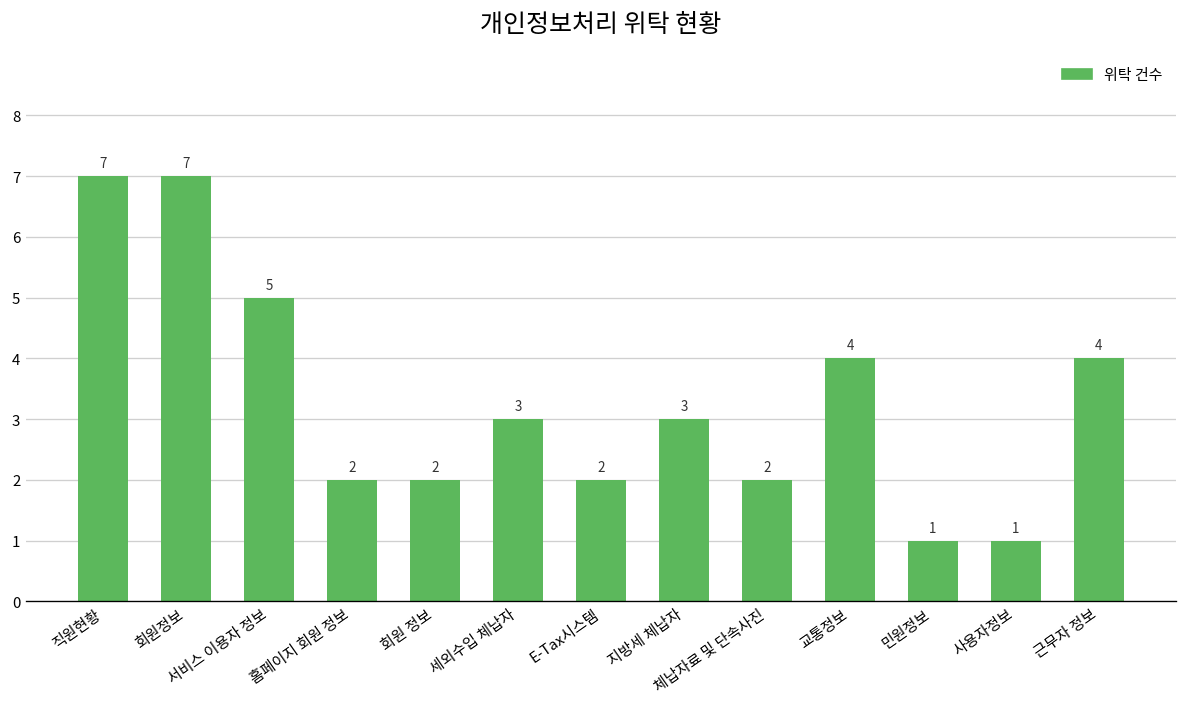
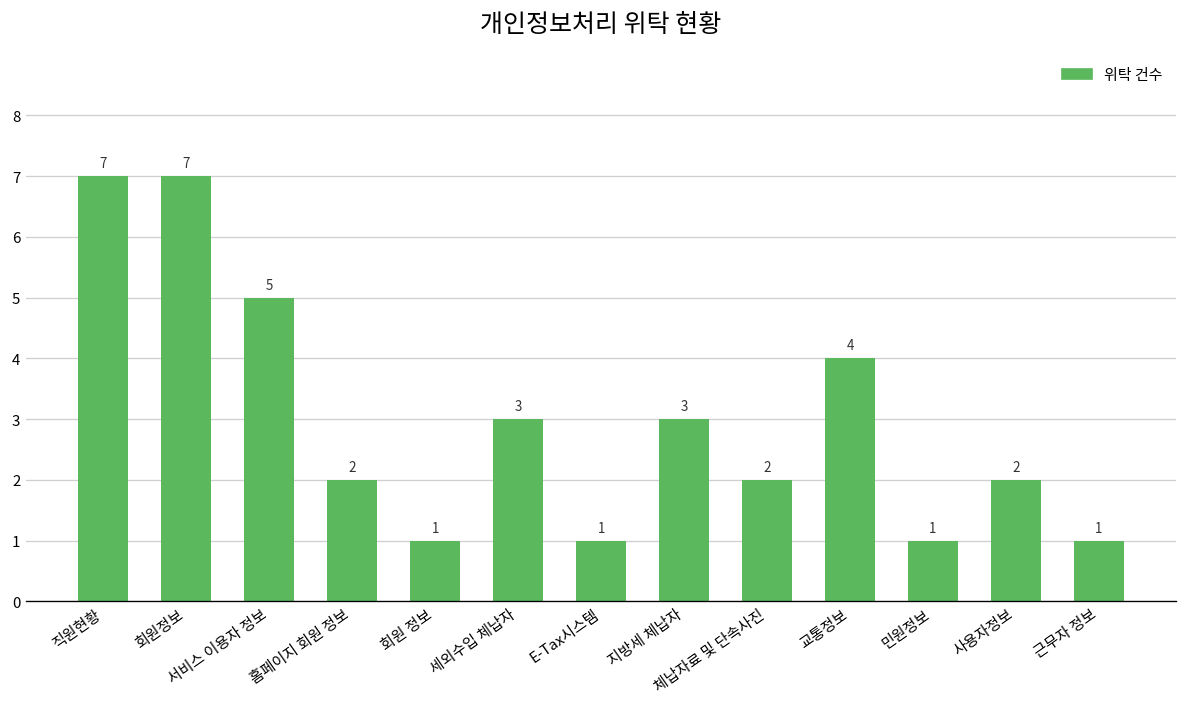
  {
    "직원현황": 7,
    "회원정보": 7,
    "서비스 이용자 정보": 5,
    "홈페이지 회원 정보": 2,
-   "회원 정보": 2,
+   "회원 정보": 1,
    "세외수입 체납자": 3,
-   "E-Tax시스템": 2,
+   "E-Tax시스템": 1,
    "지방세 체납자": 3,
    "체납자료 및 단속사진": 2,
    "교통정보": 4,
    "민원정보": 1,
-   "사용자정보": 1,
-   "근무자 정보": 4
+   "사용자정보": 2,
+   "근무자 정보": 1
  }
